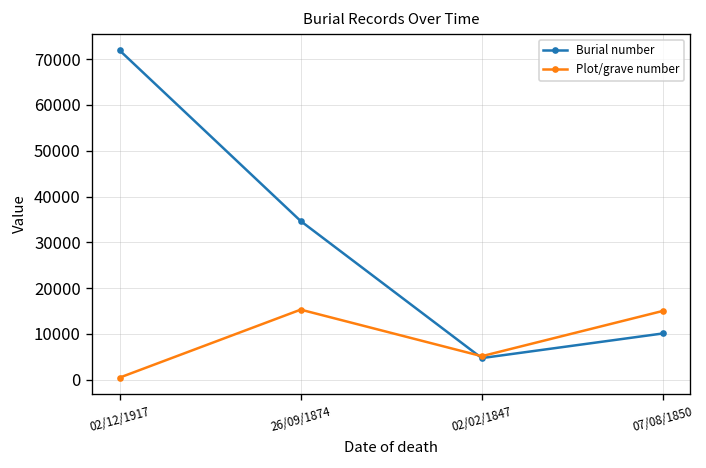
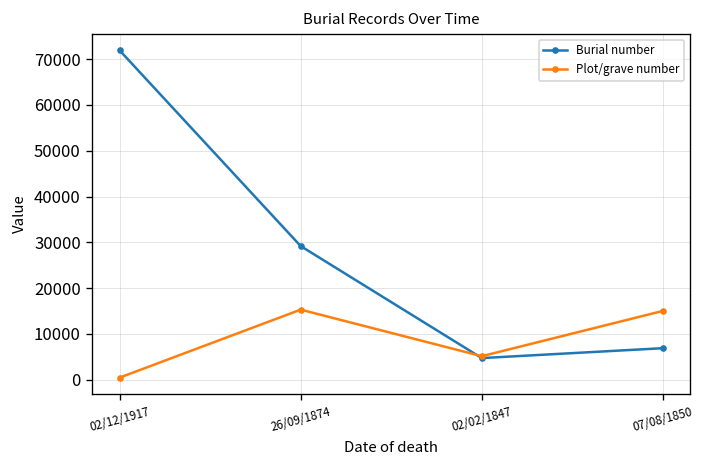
  {
    "Burial number": {
      "02/12/1917": 72000,
-     "26/09/1874": 35000,
-     "07/08/1850": 10000
+     "26/09/1874": 29000,
+     "07/08/1850": 7000
    },
    "Plot/grave number": {
      "02/12/1917": 0,
      "26/09/1874": 15000,
      "07/08/1850": 15000
    }
  }
